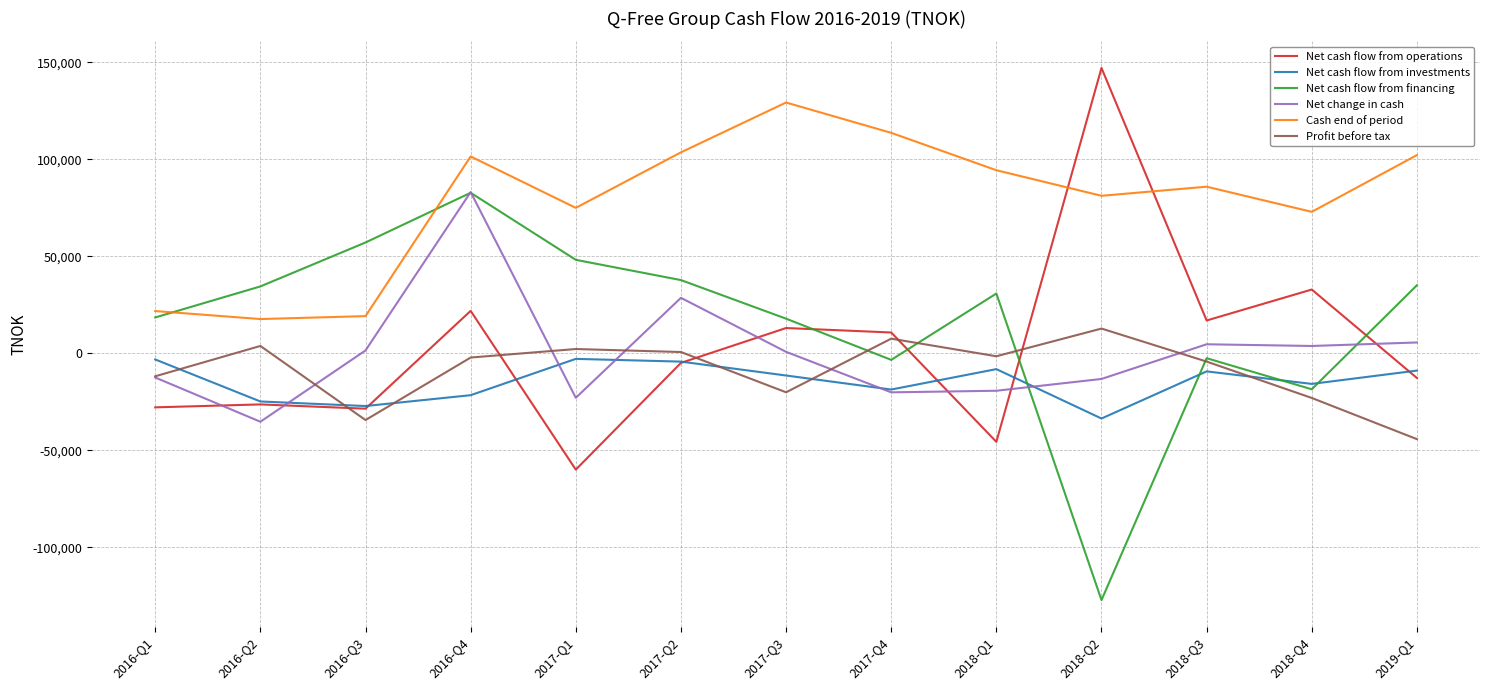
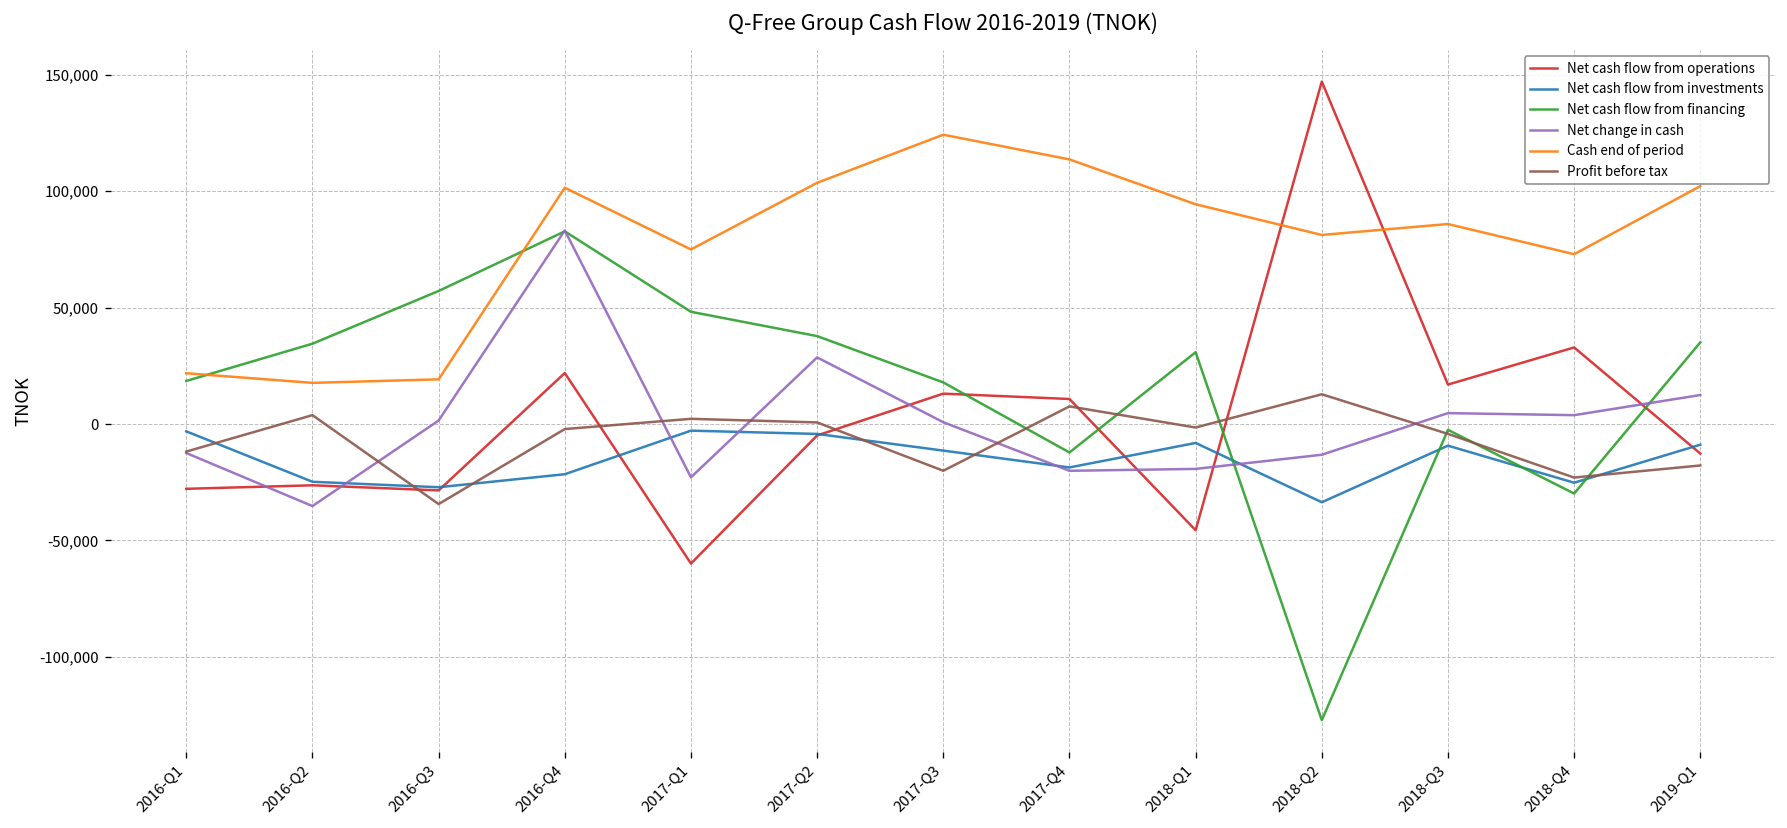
  {
    "Net cash flow from operations": {
      "2016-Q1": "-28,000",
      "2016-Q2": "-26,000",
      "2016-Q3": "-28,000",
      "2016-Q4": "22,000",
      "2017-Q1": "-60,000",
      "2017-Q3": "13,000",
      "2017-Q4": "11,000",
      "2018-Q1": "-46,000",
      "2018-Q2": "147,000",
      "2018-Q3": "17,000",
      "2018-Q4": "33,000",
      "2019-Q1": "-13,000"
    },
    "Net cash flow from investments": {
      "2016-Q1": "-3,000",
      "2016-Q2": "-25,000",
      "2016-Q3": "-27,000",
      "2016-Q4": "-22,000",
      "2017-Q1": "-3,000",
      "2017-Q3": "-11,000",
      "2017-Q4": "-19,000",
      "2018-Q1": "-8,000",
      "2018-Q2": "-34,000",
      "2018-Q3": "-9,000",
-     "2018-Q4": "-16,000",
+     "2018-Q4": "-25,000",
      "2019-Q1": "-9,000"
    },
    "Net cash flow from financing": {
      "2016-Q1": "19,000",
      "2016-Q2": "35,000",
      "2016-Q3": "57,000",
      "2017-Q1": "48,000",
      "2017-Q2": "38,000",
      "2017-Q3": "18,000",
-     "2017-Q4": "-3,000",
+     "2017-Q4": "-12,000",
      "2018-Q1": "31,000",
      "2018-Q2": "-127,000",
      "2018-Q3": "-2,000",
-     "2018-Q4": "-18,000",
+     "2018-Q4": "-30,000",
      "2019-Q1": "35,000"
    },
    "Net change in cash": {
      "2016-Q2": "-35,000",
      "2016-Q3": "2,000",
      "2017-Q1": "-23,000",
      "2017-Q2": "29,000",
      "2017-Q3": "1,000",
      "2017-Q4": "-20,000",
      "2018-Q1": "-19,000",
      "2018-Q2": "-13,000",
      "2018-Q3": "5,000",
      "2018-Q4": "4,000",
-     "2019-Q1": "6,000"
+     "2019-Q1": "12,000"
    },
    "Cash end of period": {
      "2016-Q1": "22,000",
      "2016-Q2": "18,000",
      "2016-Q3": "19,000",
      "2016-Q4": "101,000",
      "2017-Q1": "75,000",
      "2017-Q2": "104,000",
-     "2017-Q3": "129,000",
+     "2017-Q3": "124,000",
      "2017-Q4": "114,000",
      "2018-Q1": "94,000",
      "2018-Q2": "81,000",
      "2018-Q3": "86,000",
      "2018-Q4": "73,000",
      "2019-Q1": "102,000"
    },
    "Profit before tax": {
      "2016-Q2": "4,000",
      "2016-Q3": "-34,000",
      "2016-Q4": "-2,000",
      "2017-Q1": "2,000",
      "2017-Q2": "1,000",
      "2017-Q3": "-20,000",
      "2017-Q4": "8,000",
      "2018-Q1": "-1,000",
      "2018-Q2": "13,000",
      "2018-Q3": "-4,000",
      "2018-Q4": "-23,000",
-     "2019-Q1": "-44,000"
+     "2019-Q1": "-18,000"
    }
  }
